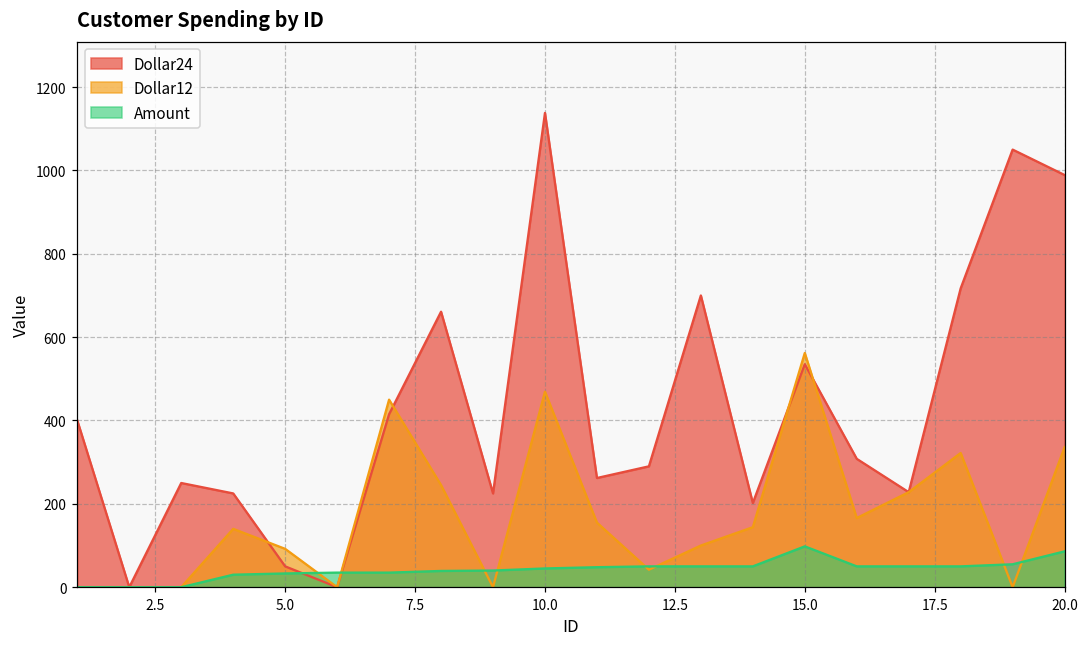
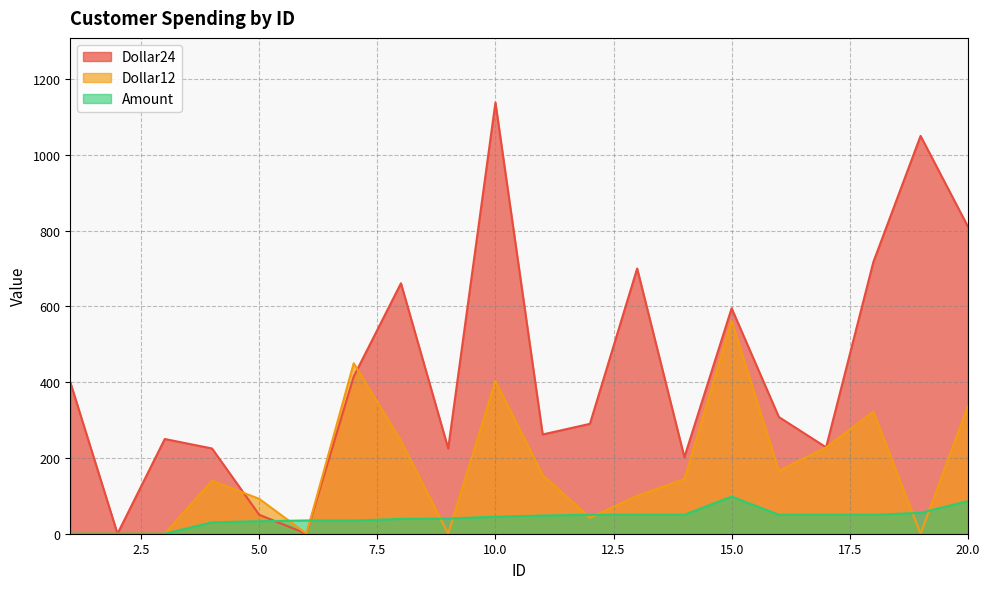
  {
    "Dollar24": {
      "5.0": 50,
      "10.0": 1140,
-     "15.0": 540,
-     "20.0": 990
+     "15.0": 600,
+     "20.0": 810
    },
    "Dollar12": {
      "5.0": 90,
-     "10.0": 470,
+     "10.0": 400,
      "15.0": 560,
      "20.0": 340
    },
    "Amount": {
      "5.0": 30,
      "10.0": 50,
      "15.0": 100,
      "20.0": 90
    }
  }
